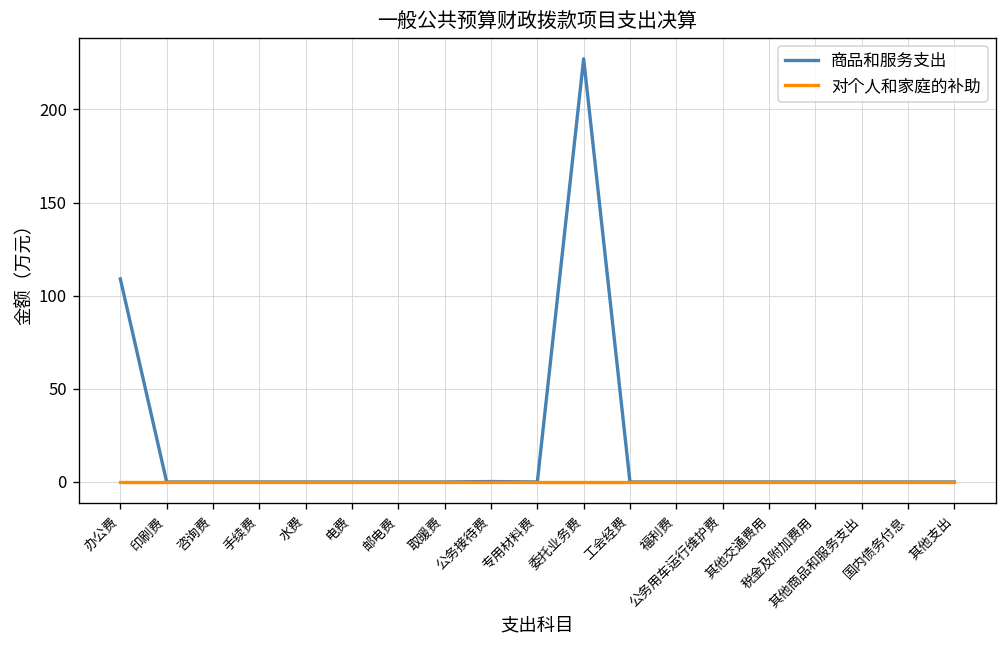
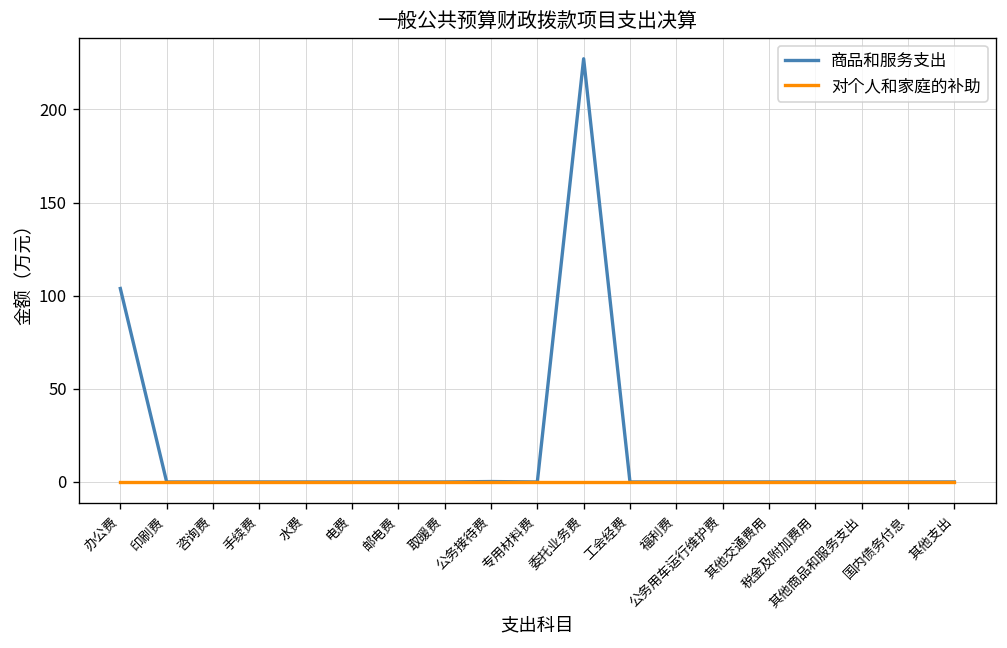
  {
    "商品和服务支出": {
-     "办公费": 109,
+     "办公费": 104,
      "委托业务费": 227
    },
    "对个人和家庭的补助": {
      "办公费": 0,
      "委托业务费": 0
    }
  }
